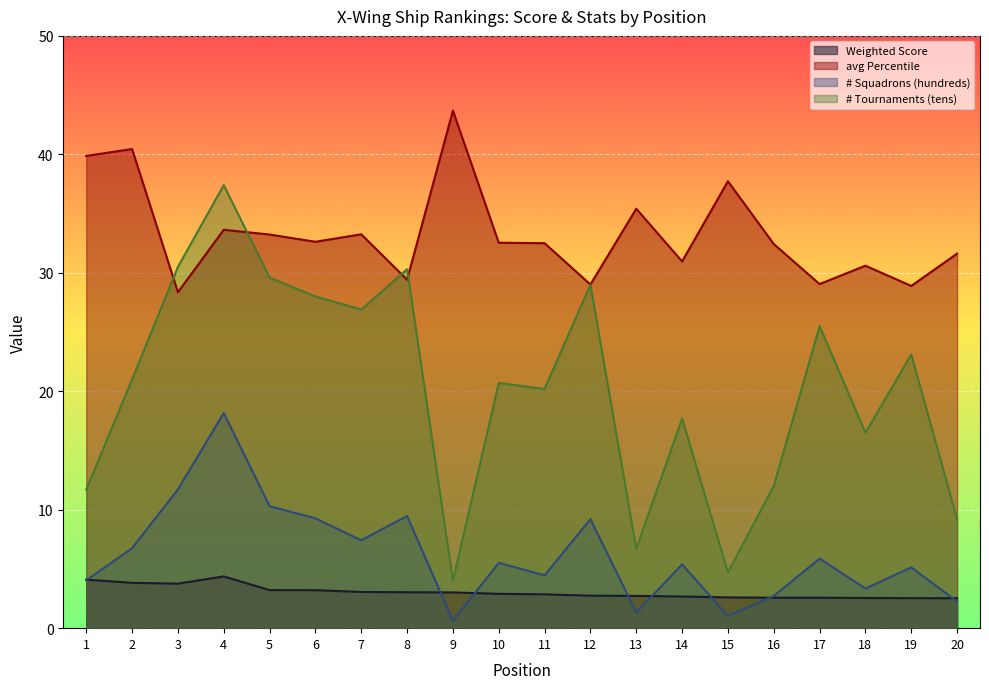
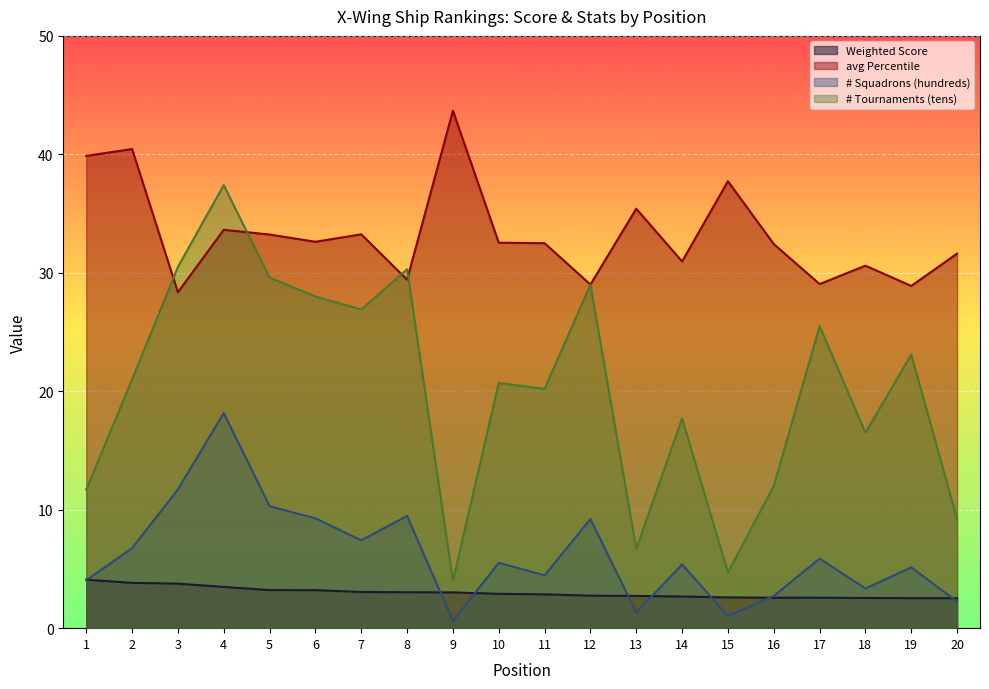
  {
    "Weighted Score": {
      "2": 3.8,
      "3": 3.8,
-     "4": 4.4,
+     "4": 3.5,
      "5": 3.2,
      "6": 3.2,
      "7": 3.1,
      "8": 3.0,
      "9": 3.0,
      "10": 2.9,
      "11": 2.9,
      "12": 2.7,
      "13": 2.7,
      "14": 2.7,
      "15": 2.6,
      "17": 2.6,
      "18": 2.5,
      "19": 2.5,
      "20": 2.5
    },
    "avg Percentile": {
      "1": 39.9,
      "2": 40.5,
      "3": 28.4,
      "4": 33.6,
      "5": 33.2,
      "6": 32.6,
      "7": 33.3,
      "8": 29.4,
      "9": 43.7,
      "10": 32.5,
      "11": 32.5,
      "13": 35.4,
      "14": 31.0,
      "15": 37.7,
      "16": 32.4,
      "17": 29.1,
      "18": 30.6,
      "19": 28.9,
      "20": 31.6
    }
  }
